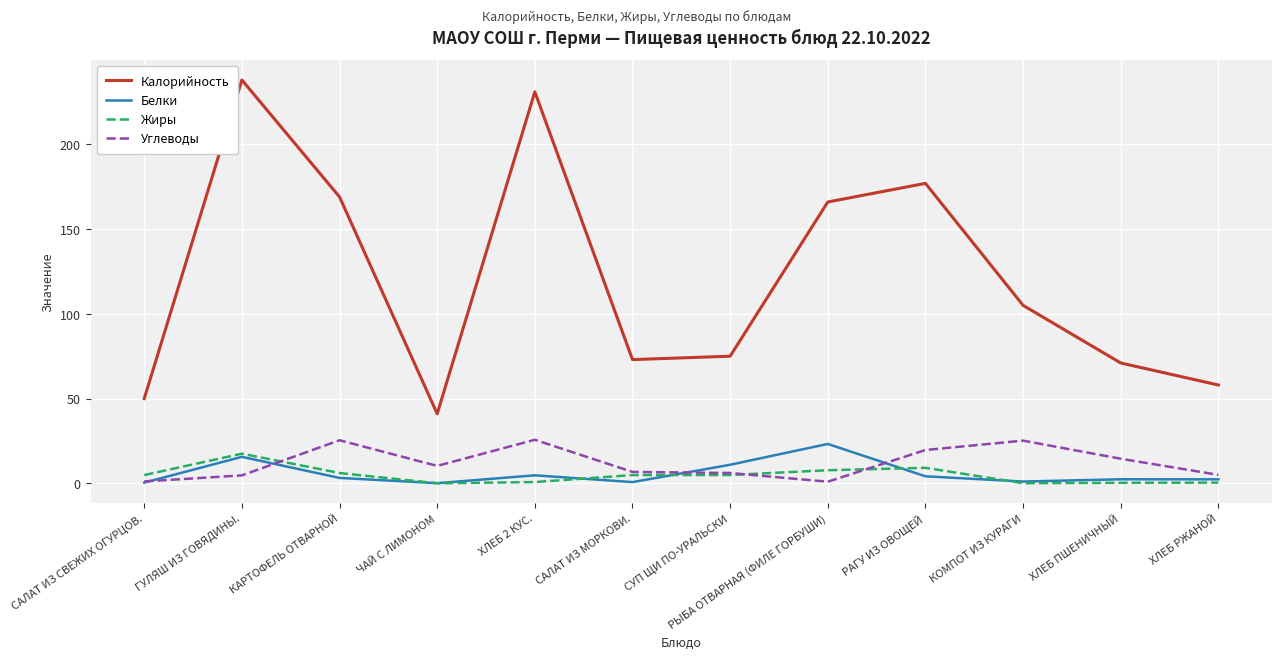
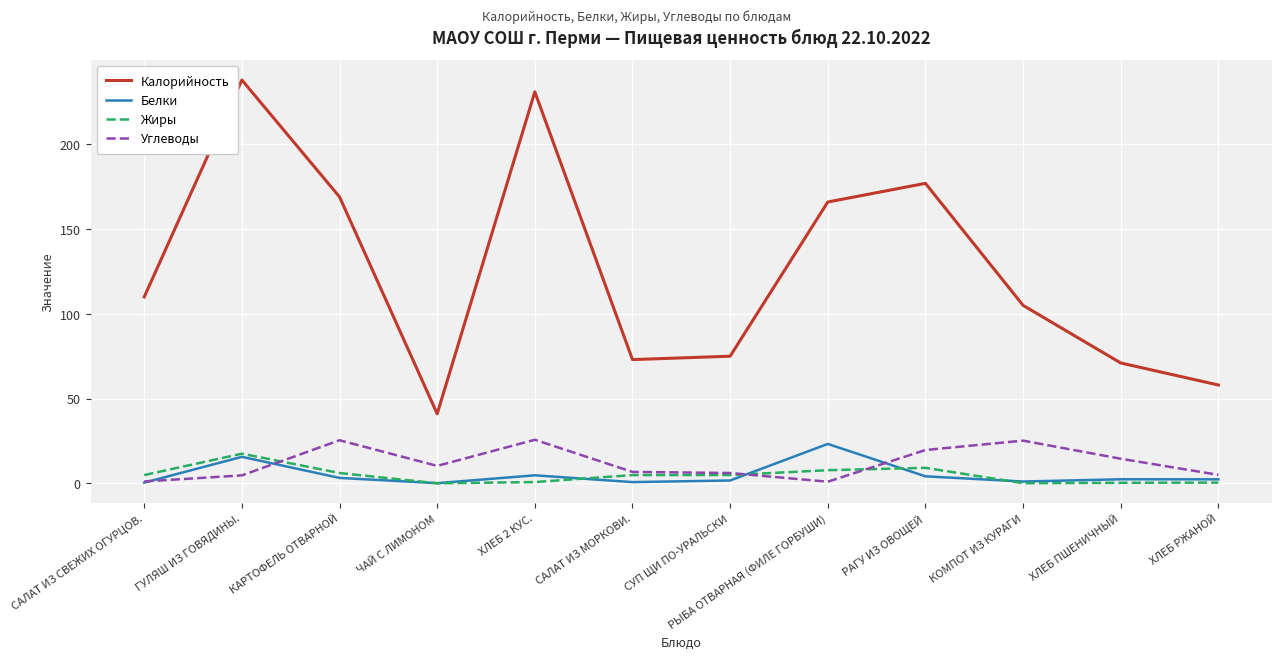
  {
    "Калорийность": {
-     "САЛАТ ИЗ СВЕЖИХ ОГУРЦОВ.": 50,
+     "САЛАТ ИЗ СВЕЖИХ ОГУРЦОВ.": 110,
      "ГУЛЯШ ИЗ ГОВЯДИНЫ.": 238,
      "КАРТОФЕЛЬ ОТВАРНОЙ": 169,
      "ЧАЙ С ЛИМОНОМ": 41,
      "ХЛЕБ 2 КУС.": 231,
      "САЛАТ ИЗ МОРКОВИ.": 73,
      "СУП ЩИ ПО-УРАЛЬСКИ": 75,
      "РЫБА ОТВАРНАЯ (ФИЛЕ ГОРБУШИ)": 166,
      "РАГУ ИЗ ОВОЩЕЙ": 177,
      "КОМПОТ ИЗ КУРАГИ": 105,
      "ХЛЕБ ПШЕНИЧНЫЙ": 71,
      "ХЛЕБ РЖАНОЙ": 58
    },
    "Белки": {
      "ГУЛЯШ ИЗ ГОВЯДИНЫ.": 16,
      "КАРТОФЕЛЬ ОТВАРНОЙ": 3,
      "ХЛЕБ 2 КУС.": 5,
      "САЛАТ ИЗ МОРКОВИ.": 1,
-     "СУП ЩИ ПО-УРАЛЬСКИ": 11,
+     "СУП ЩИ ПО-УРАЛЬСКИ": 2,
      "РЫБА ОТВАРНАЯ (ФИЛЕ ГОРБУШИ)": 23,
      "РАГУ ИЗ ОВОЩЕЙ": 4,
      "ХЛЕБ ПШЕНИЧНЫЙ": 2,
      "ХЛЕБ РЖАНОЙ": 2
    },
    "Жиры": {
      "САЛАТ ИЗ СВЕЖИХ ОГУРЦОВ.": 5,
      "ГУЛЯШ ИЗ ГОВЯДИНЫ.": 17,
      "КАРТОФЕЛЬ ОТВАРНОЙ": 6,
      "ХЛЕБ 2 КУС.": 1,
      "САЛАТ ИЗ МОРКОВИ.": 5,
      "РЫБА ОТВАРНАЯ (ФИЛЕ ГОРБУШИ)": 8,
      "РАГУ ИЗ ОВОЩЕЙ": 9,
      "ХЛЕБ ПШЕНИЧНЫЙ": 0,
      "ХЛЕБ РЖАНОЙ": 0
    },
    "Углеводы": {
      "ГУЛЯШ ИЗ ГОВЯДИНЫ.": 5,
      "КАРТОФЕЛЬ ОТВАРНОЙ": 25,
      "ЧАЙ С ЛИМОНОМ": 10,
      "ХЛЕБ 2 КУС.": 26,
      "САЛАТ ИЗ МОРКОВИ.": 7,
      "РЫБА ОТВАРНАЯ (ФИЛЕ ГОРБУШИ)": 1,
      "РАГУ ИЗ ОВОЩЕЙ": 20,
      "КОМПОТ ИЗ КУРАГИ": 25,
      "ХЛЕБ ПШЕНИЧНЫЙ": 14,
      "ХЛЕБ РЖАНОЙ": 5
    }
  }
